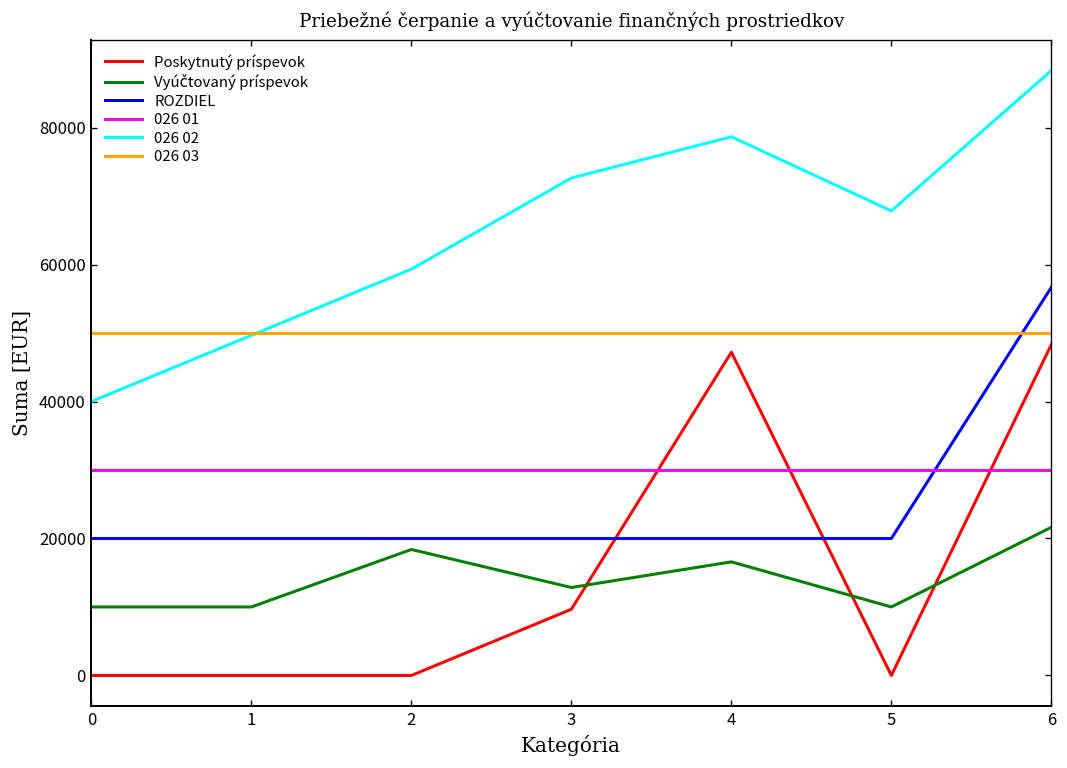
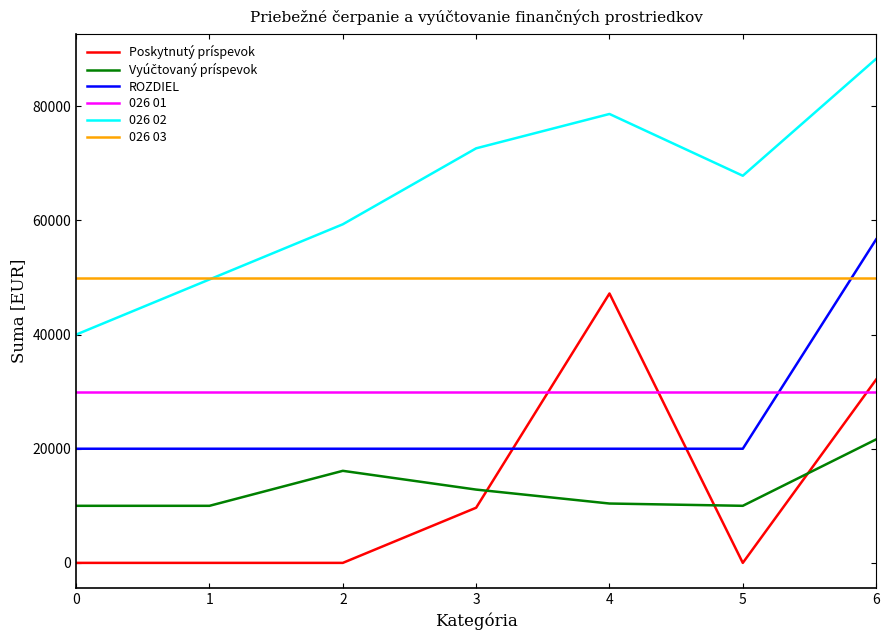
  {
    "Poskytnutý príspevok": {
      "0": 0,
      "1": 0,
      "2": 0,
      "3": 10000,
      "4": 47000,
      "5": 0,
-     "6": 48000
+     "6": 32000
    },
    "Vyúčtovaný príspevok": {
      "0": 10000,
      "1": 10000,
-     "2": 18000,
+     "2": 16000,
      "3": 13000,
-     "4": 17000,
+     "4": 10000,
      "5": 10000,
      "6": 22000
    },
    "ROZDIEL": {
      "0": 20000,
      "1": 20000,
      "2": 20000,
      "3": 20000,
      "4": 20000,
      "5": 20000,
      "6": 57000
    },
    "026 01": {
      "0": 30000,
      "1": 30000,
      "2": 30000,
      "3": 30000,
      "4": 30000,
      "5": 30000,
      "6": 30000
    },
    "026 02": {
      "0": 40000,
      "2": 59000,
      "3": 73000,
      "4": 79000,
      "5": 68000,
      "6": 88000
    },
    "026 03": {
      "0": 50000,
      "2": 50000,
      "3": 50000,
      "4": 50000,
      "5": 50000,
      "6": 50000
    }
  }
